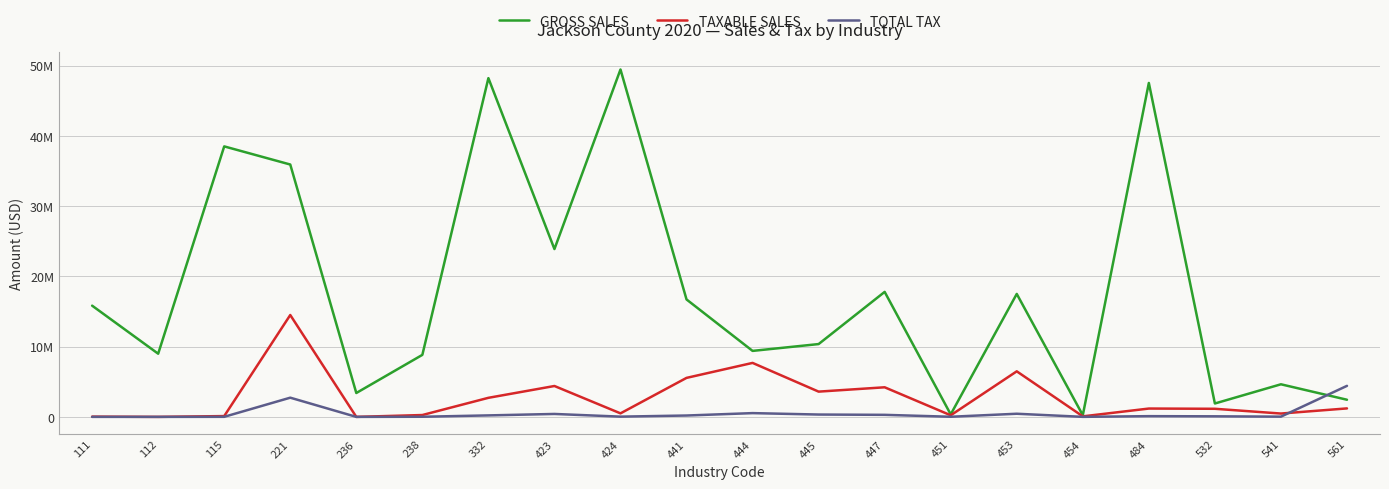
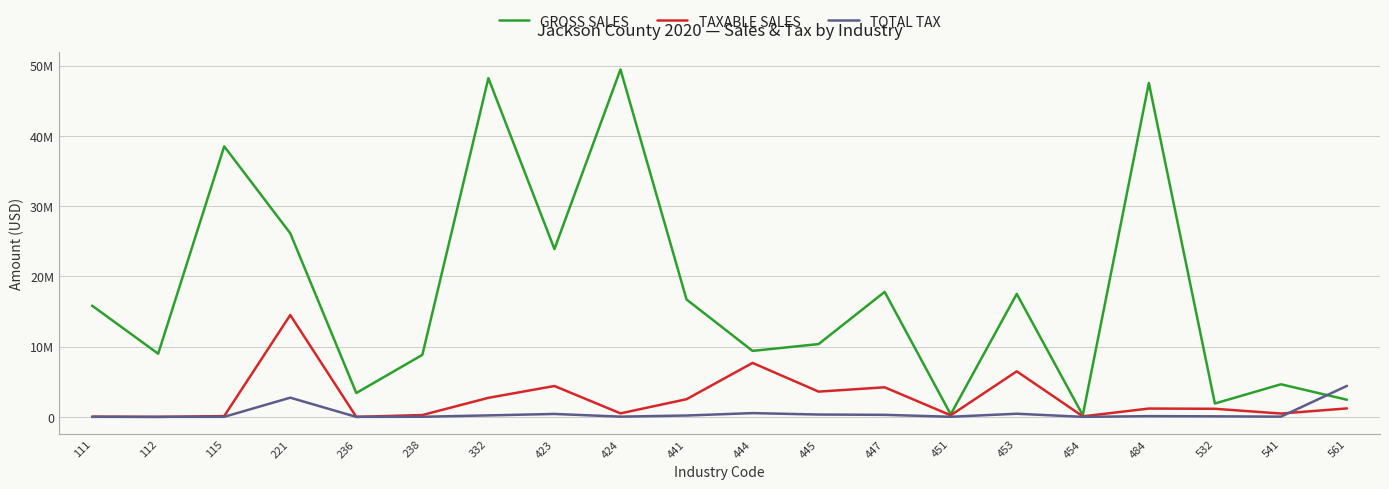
  {
    "GROSS SALES": {
      "111": 16000000,
      "112": 9000000,
      "115": 39000000,
-     "221": 36000000,
+     "221": 26000000,
      "236": 3000000,
      "238": 9000000,
      "332": 48000000,
      "423": 24000000,
      "424": 49000000,
      "441": 17000000,
      "444": 9000000,
      "445": 10000000,
      "447": 18000000,
      "453": 18000000,
      "484": 48000000,
      "532": 2000000,
      "541": 5000000,
      "561": 2000000
    },
    "TAXABLE SALES": {
      "221": 15000000,
      "332": 3000000,
      "423": 4000000,
      "424": 1000000,
-     "441": 6000000,
+     "441": 3000000,
      "444": 8000000,
      "445": 4000000,
      "447": 4000000,
      "453": 6000000,
      "484": 1000000,
      "532": 1000000,
      "541": 0,
      "561": 1000000
    },
    "TOTAL TAX": {
      "221": 3000000,
      "332": 0,
      "423": 0,
      "424": 0,
      "441": 0,
      "444": 1000000,
      "445": 0,
      "447": 0,
      "453": 0,
      "484": 0,
      "532": 0,
      "541": 0,
      "561": 4000000
    }
  }
